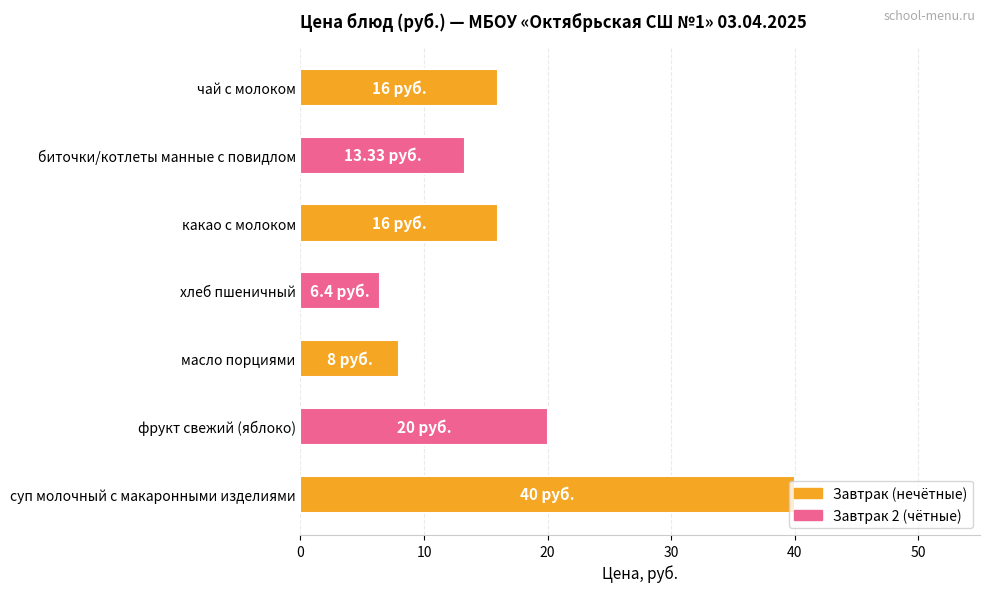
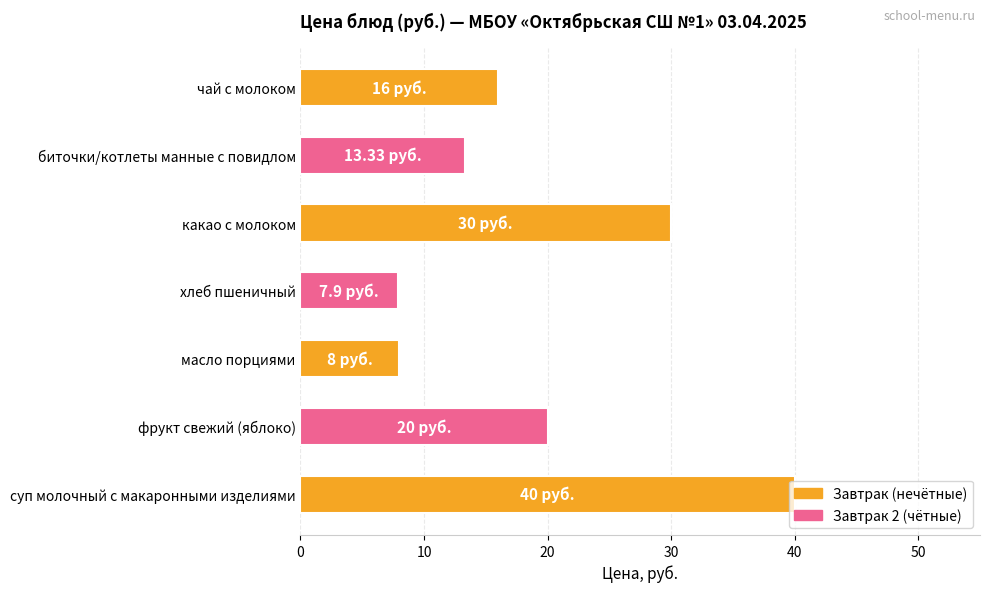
  {
    "чай с молоком": 16,
    "биточки/котлеты манные с повидлом": 13.33,
-   "какао с молоком": 16,
-   "хлеб пшеничный": 6.4,
+   "какао с молоком": 30,
+   "хлеб пшеничный": 7.9,
    "масло порциями": 8,
    "фрукт свежий (яблоко)": 20
  }
